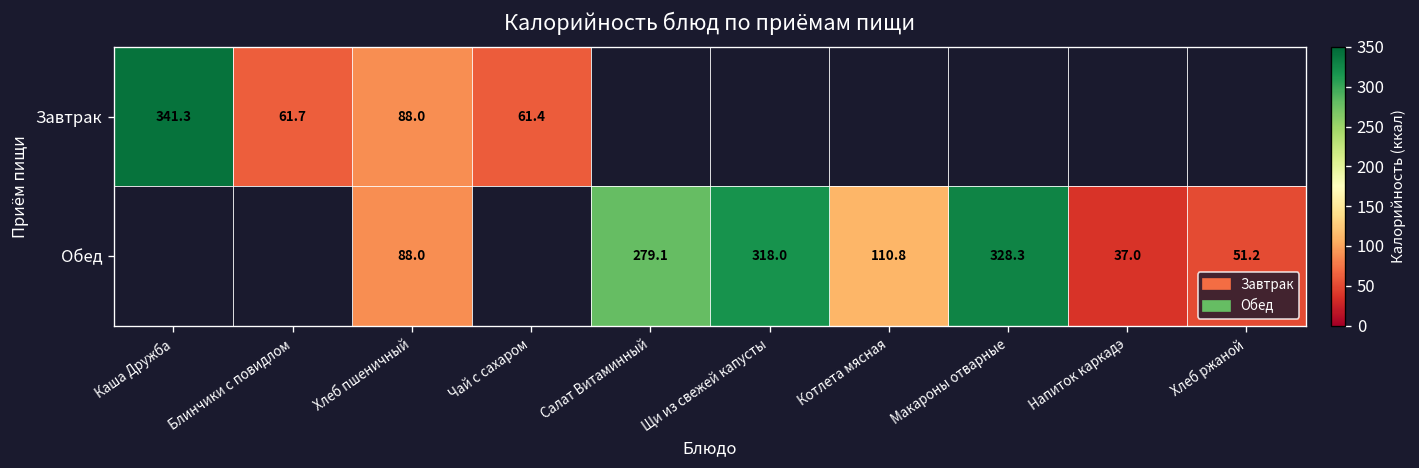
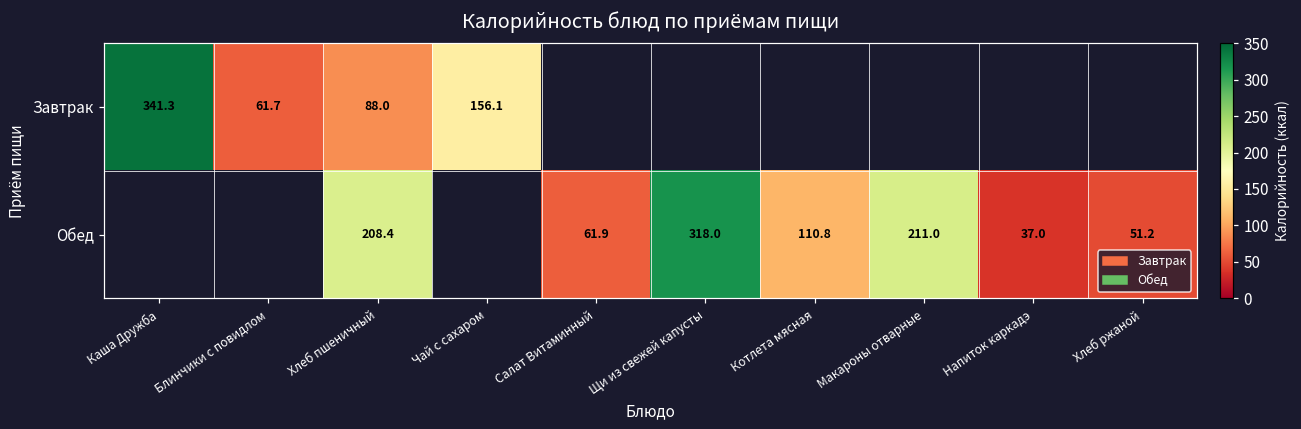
  {
    "Завтрак": {
      "Каша Дружба": 341.3,
      "Блинчики с повидлом": 61.7,
      "Хлеб пшеничный": 88.0,
-     "Чай с сахаром": 61.4
+     "Чай с сахаром": 156.1
    },
    "Обед": {
-     "Хлеб пшеничный": 88.0,
-     "Салат Витаминный": 279.1,
+     "Хлеб пшеничный": 208.4,
+     "Салат Витаминный": 61.9,
      "Щи из свежей капусты": 318.0,
      "Котлета мясная": 110.8,
-     "Макароны отварные": 328.3,
+     "Макароны отварные": 211.0,
      "Напиток каркадэ": 37.0,
      "Хлеб ржаной": 51.2
    }
  }
